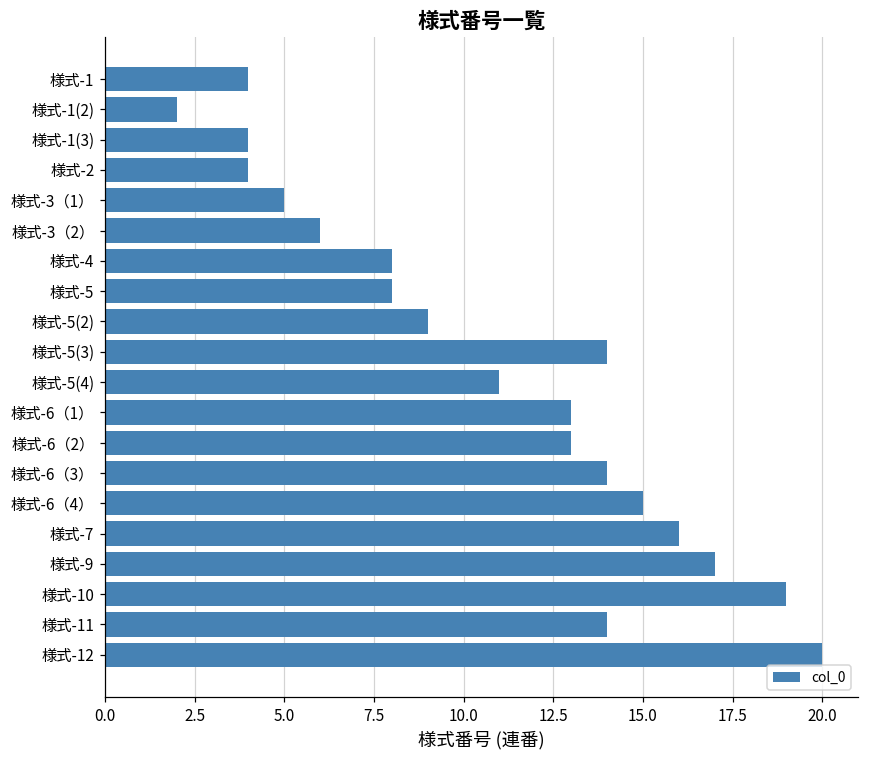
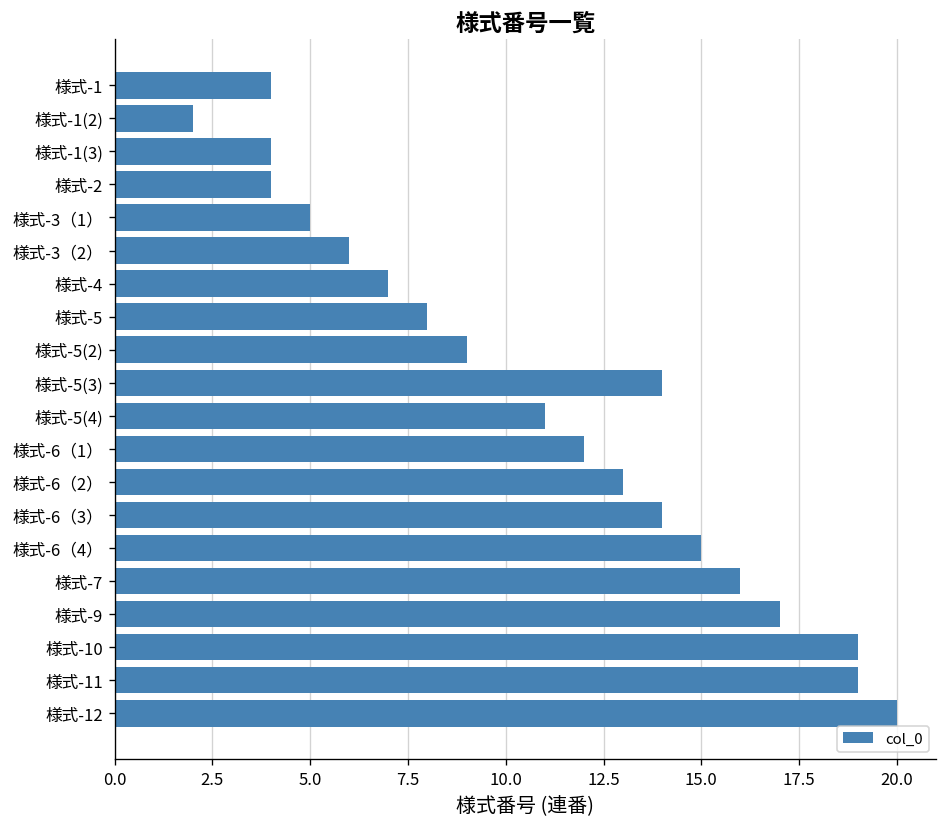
  {
    "様式-1": 4,
    "様式-1(2)": 2,
    "様式-1(3)": 4,
    "様式-2": 4,
    "様式-3（1）": 5,
    "様式-3（2）": 6,
-   "様式-4": 8,
+   "様式-4": 7,
    "様式-5": 8,
    "様式-5(2)": 9,
    "様式-5(3)": 14,
    "様式-5(4)": 11,
-   "様式-6（1）": 13,
+   "様式-6（1）": 12,
    "様式-6（2）": 13,
    "様式-6（3）": 14,
    "様式-6（4）": 15,
    "様式-7": 16,
    "様式-9": 17,
    "様式-10": 19,
-   "様式-11": 14,
+   "様式-11": 19,
    "様式-12": 20
  }
